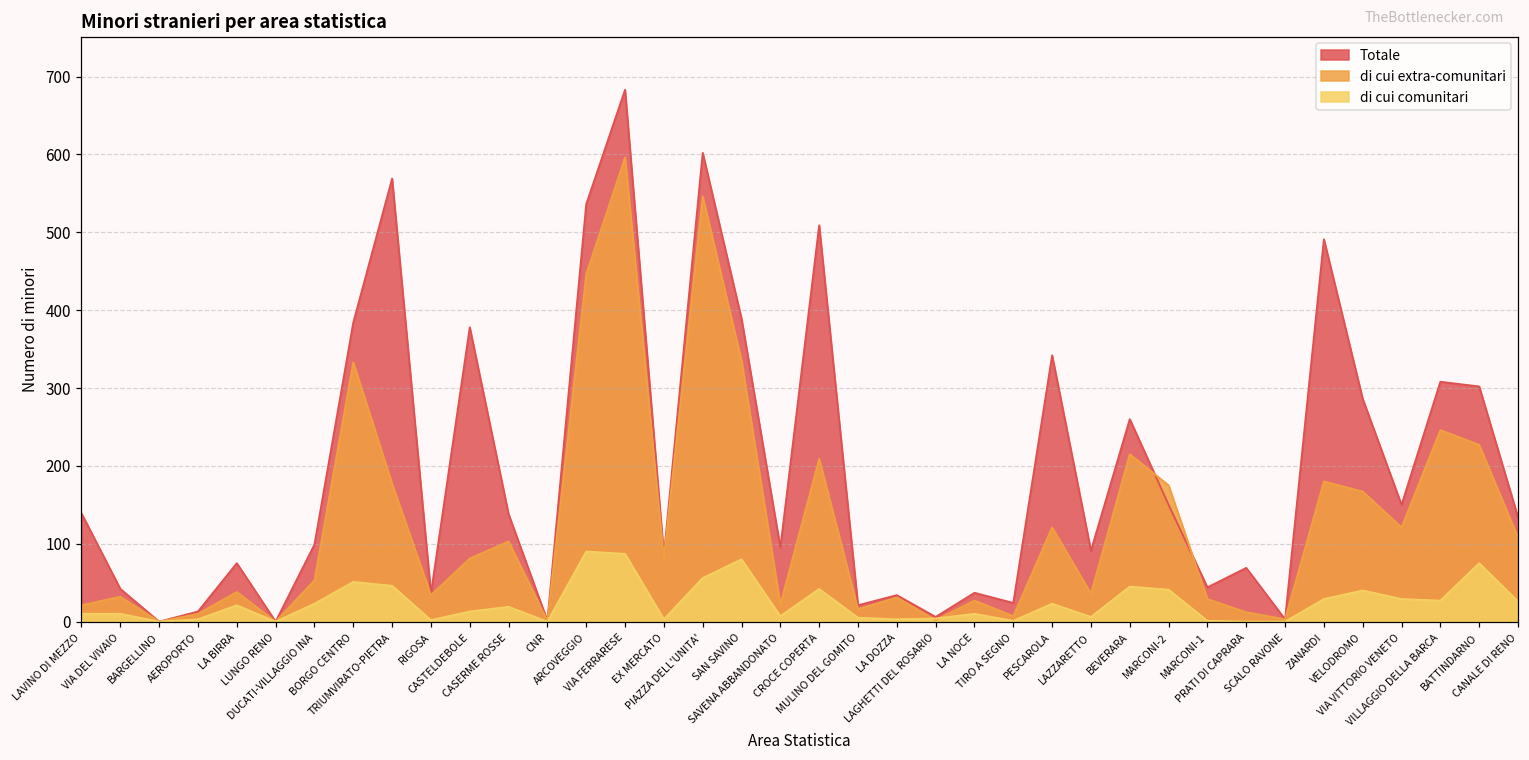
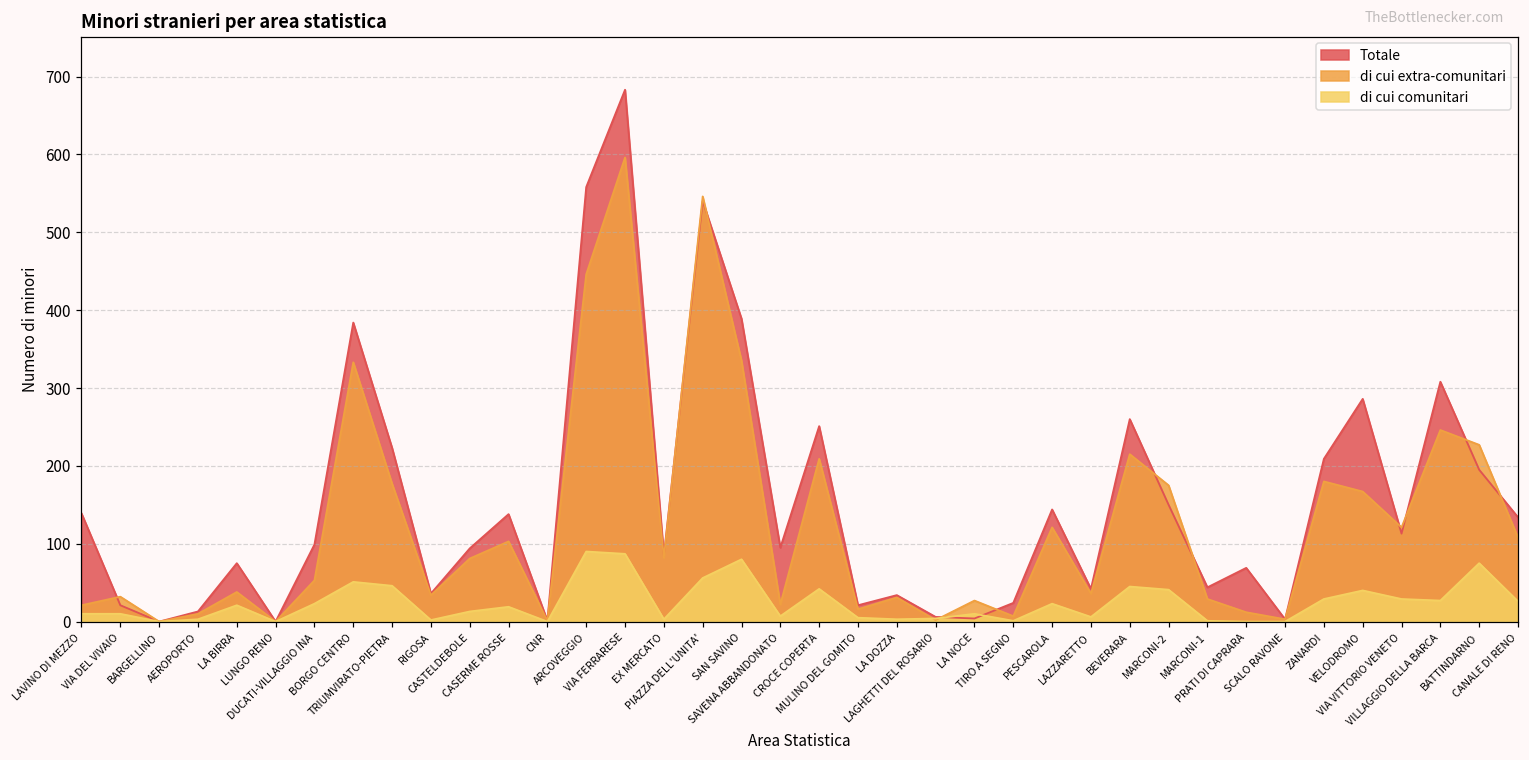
  {
    "Totale": {
      "LAVINO DI MEZZO": 140,
-     "VIA DEL VIVAIO": 40,
+     "VIA DEL VIVAIO": 20,
      "LA BIRRA": 80,
      "DUCATI-VILLAGGIO INA": 100,
      "BORGO CENTRO": 380,
-     "TRIUMVIRATO-PIETRA": 570,
-     "CASTELDEBOLE": 380,
+     "TRIUMVIRATO-PIETRA": 220,
+     "CASTELDEBOLE": 90,
      "CASERME ROSSE": 140,
-     "ARCOVEGGIO": 540,
+     "ARCOVEGGIO": 560,
      "VIA FERRARESE": 680,
-     "PIAZZA DELL'UNITA'": 600,
+     "PIAZZA DELL'UNITA'": 540,
      "SAN SAVINO": 390,
      "SAVENA ABBANDONATO": 100,
-     "CROCE COPERTA": 510,
+     "CROCE COPERTA": 250,
      "MULINO DEL GOMITO": 20,
-     "LA NOCE": 40,
+     "LA NOCE": 0,
      "TIRO A SEGNO": 20,
-     "PESCAROLA": 340,
-     "LAZZARETTO": 90,
+     "PESCAROLA": 140,
+     "LAZZARETTO": 40,
      "BEVERARA": 260,
      "MARCONI-2": 150,
      "MARCONI-1": 40,
      "PRATI DI CAPRARA": 70,
-     "ZANARDI": 490,
+     "ZANARDI": 210,
      "VELODROMO": 290,
-     "VIA VITTORIO VENETO": 150,
+     "VIA VITTORIO VENETO": 110,
      "VILLAGGIO DELLA BARCA": 310,
-     "BATTINDARNO": 300,
+     "BATTINDARNO": 200,
      "CANALE DI RENO": 130
    }
  }
